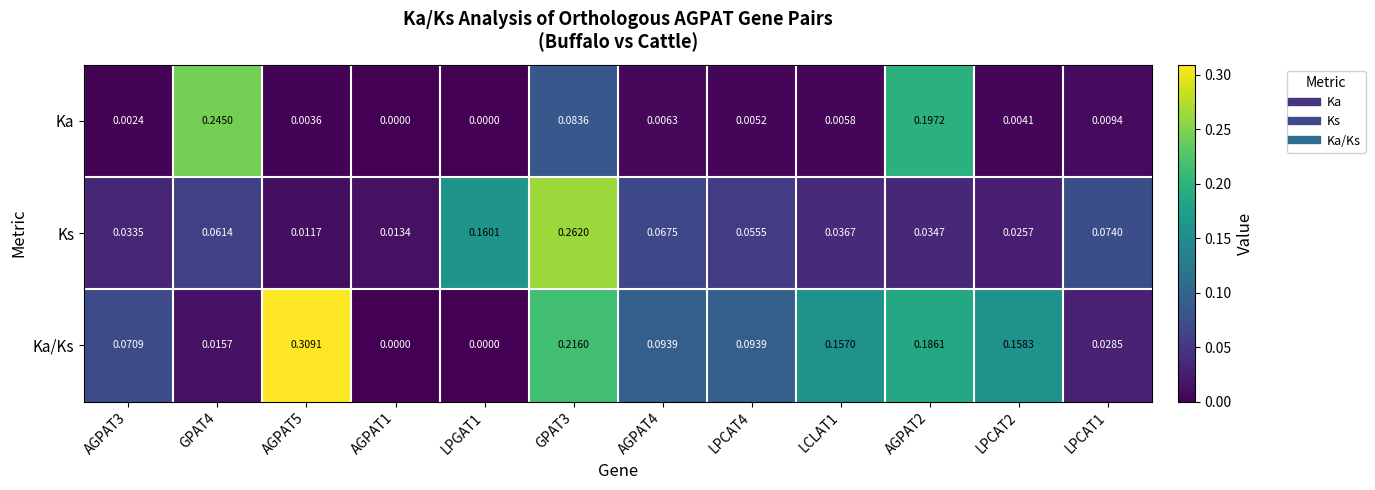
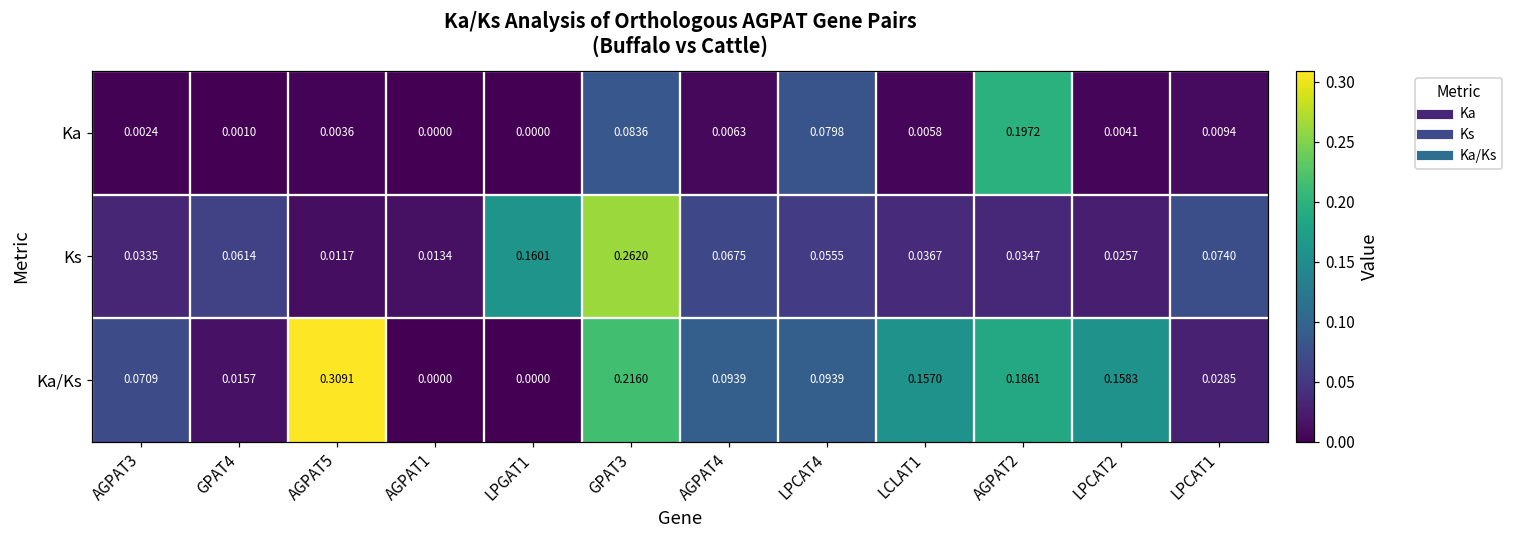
  {
    "Ka": {
      "AGPAT3": 0.0024,
-     "GPAT4": 0.2450,
+     "GPAT4": 0.0010,
      "AGPAT5": 0.0036,
      "AGPAT1": 0.0000,
      "LPGAT1": 0.0000,
      "GPAT3": 0.0836,
      "AGPAT4": 0.0063,
-     "LPCAT4": 0.0052,
+     "LPCAT4": 0.0798,
      "LCLAT1": 0.0058,
      "AGPAT2": 0.1972,
      "LPCAT2": 0.0041,
      "LPCAT1": 0.0094
    },
    "Ks": {
      "AGPAT3": 0.0335,
      "GPAT4": 0.0614,
      "AGPAT5": 0.0117,
      "AGPAT1": 0.0134,
      "LPGAT1": 0.1601,
      "GPAT3": 0.2620,
      "AGPAT4": 0.0675,
      "LPCAT4": 0.0555,
      "LCLAT1": 0.0367,
      "AGPAT2": 0.0347,
      "LPCAT2": 0.0257,
      "LPCAT1": 0.0740
    },
    "Ka/Ks": {
      "AGPAT3": 0.0709,
      "GPAT4": 0.0157,
      "AGPAT5": 0.3091,
      "AGPAT1": 0.0000,
      "LPGAT1": 0.0000,
      "GPAT3": 0.2160,
      "AGPAT4": 0.0939,
      "LPCAT4": 0.0939,
      "LCLAT1": 0.1570,
      "AGPAT2": 0.1861,
      "LPCAT2": 0.1583,
      "LPCAT1": 0.0285
    }
  }
